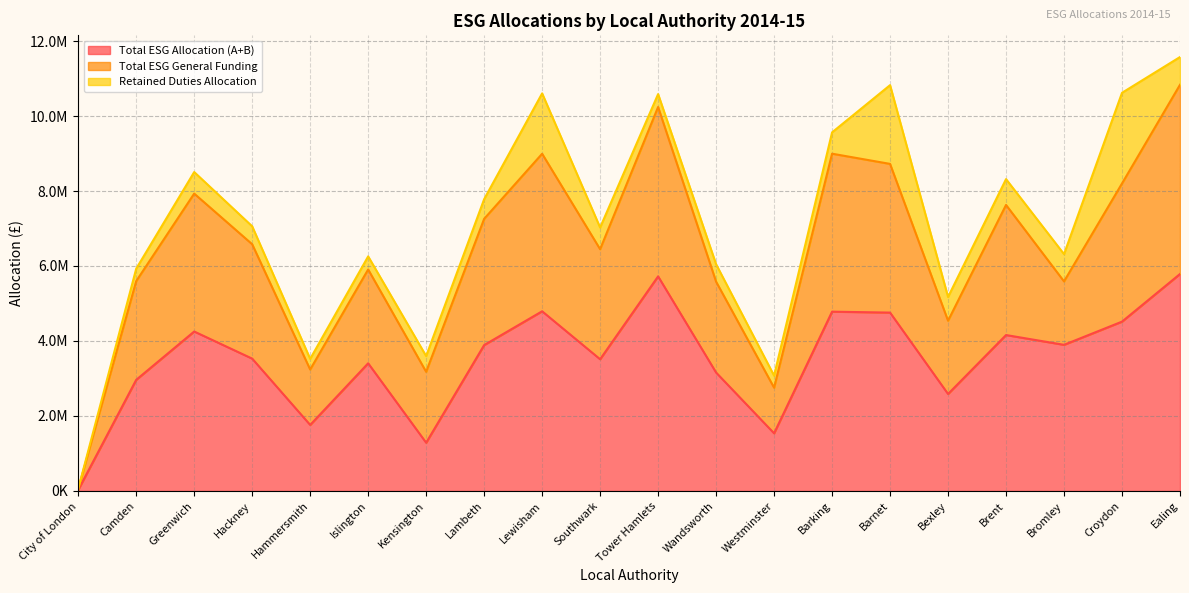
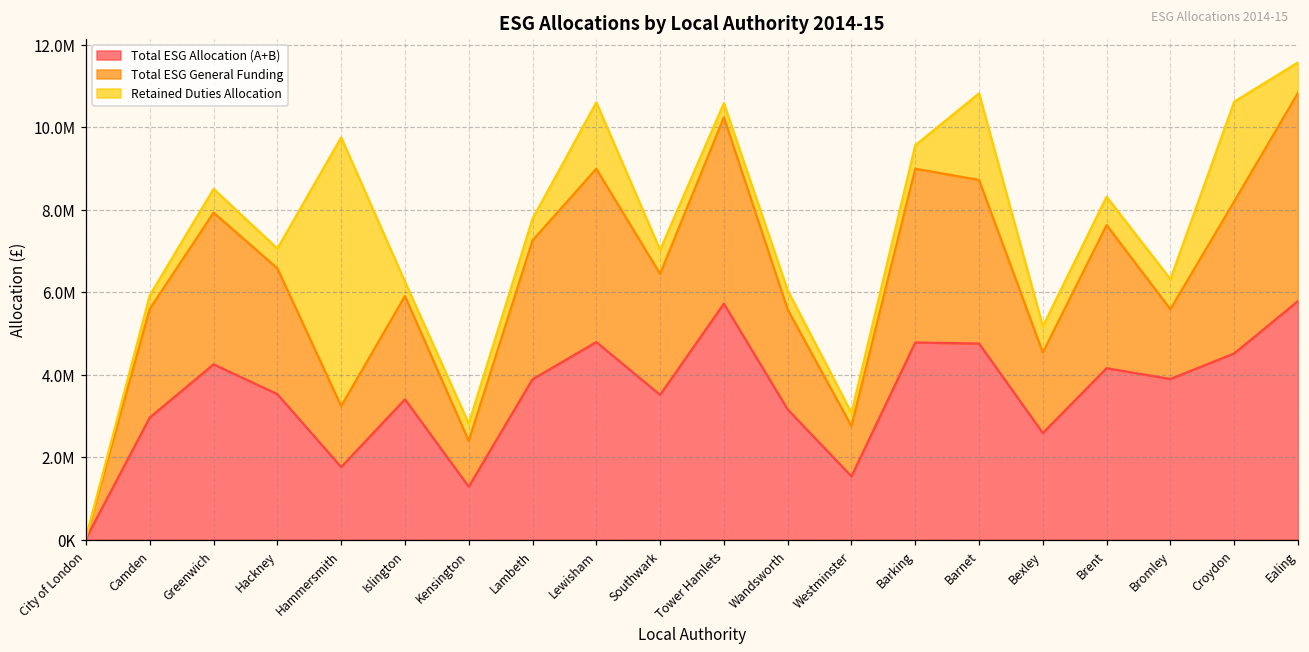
  {
    "Total ESG Allocation (A+B)": {
      "Camden": 3000000,
      "Greenwich": 4300000,
      "Hackney": 3500000,
      "Hammersmith": 1800000,
      "Islington": 3400000,
      "Kensington": 1300000,
      "Lambeth": 3900000,
      "Lewisham": 4800000,
      "Southwark": 3500000,
      "Tower Hamlets": 5700000,
      "Wandsworth": 3200000,
      "Westminster": 1500000,
      "Barking": 4800000,
      "Barnet": 4800000,
      "Bexley": 2600000,
      "Brent": 4200000,
      "Bromley": 3900000,
      "Croydon": 4500000,
      "Ealing": 5800000
    },
    "Total ESG General Funding": {
      "Camden": 2600000,
      "Greenwich": 3700000,
      "Hackney": 3100000,
      "Hammersmith": 1500000,
      "Islington": 2500000,
-     "Kensington": 1900000,
+     "Kensington": 1100000,
      "Lambeth": 3400000,
      "Lewisham": 4200000,
      "Southwark": 2900000,
      "Tower Hamlets": 4500000,
      "Wandsworth": 2400000,
      "Westminster": 1200000,
      "Barking": 4200000,
      "Barnet": 4000000,
      "Bexley": 2000000,
      "Brent": 3500000,
      "Bromley": 1700000,
      "Croydon": 3700000,
      "Ealing": 5000000
    },
    "Retained Duties Allocation": {
      "Camden": 300000,
      "Greenwich": 600000,
      "Hackney": 500000,
-     "Hammersmith": 300000,
+     "Hammersmith": 6500000,
      "Islington": 300000,
      "Kensington": 400000,
      "Lambeth": 500000,
      "Lewisham": 1600000,
      "Southwark": 600000,
      "Tower Hamlets": 300000,
      "Wandsworth": 500000,
      "Westminster": 300000,
      "Barking": 600000,
      "Barnet": 2100000,
      "Bexley": 600000,
      "Brent": 700000,
      "Bromley": 700000,
      "Croydon": 2400000,
      "Ealing": 700000
    }
  }
